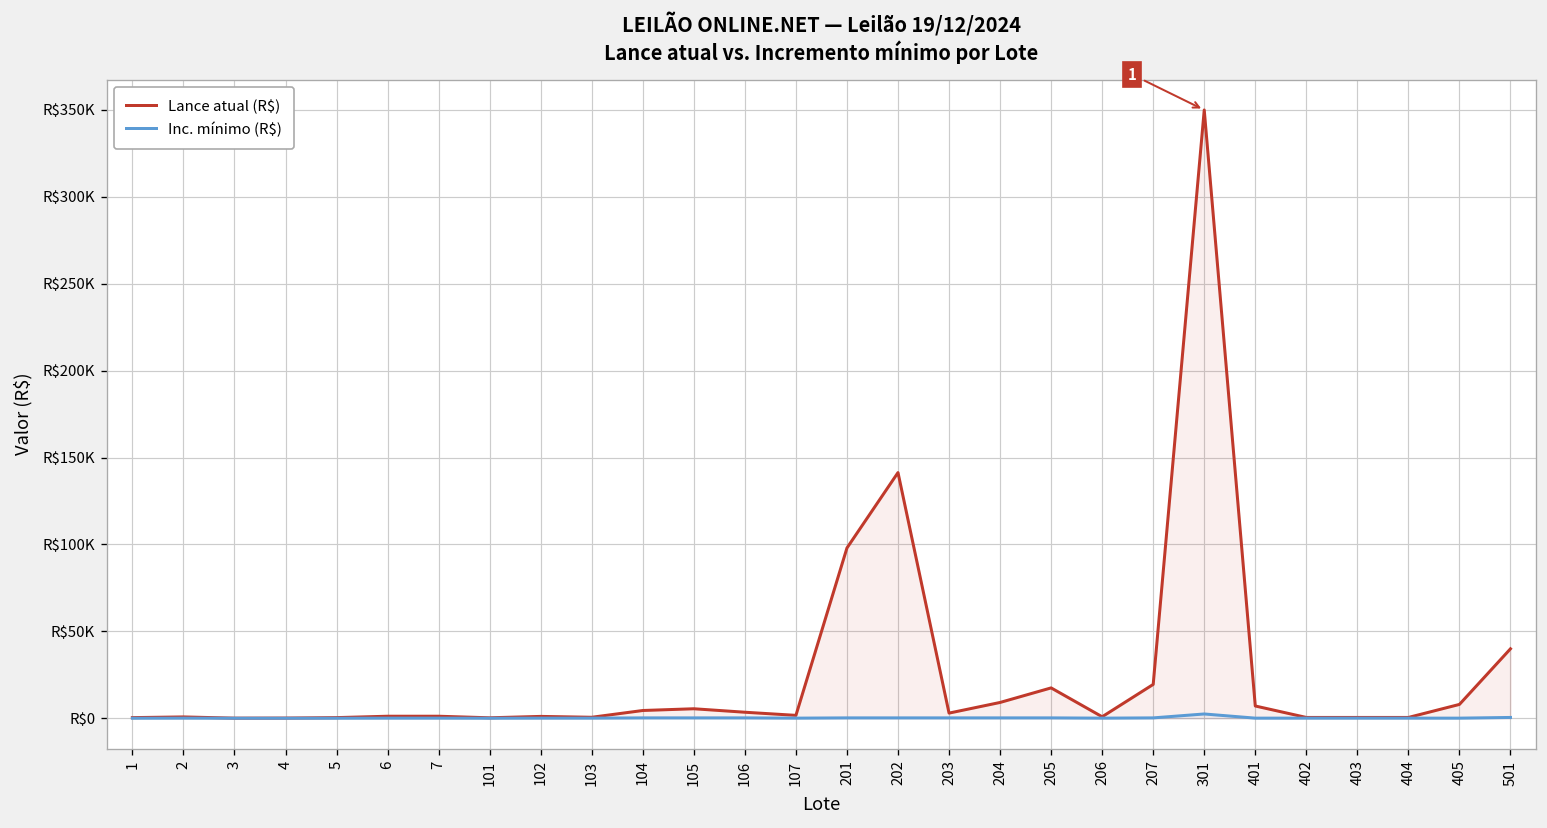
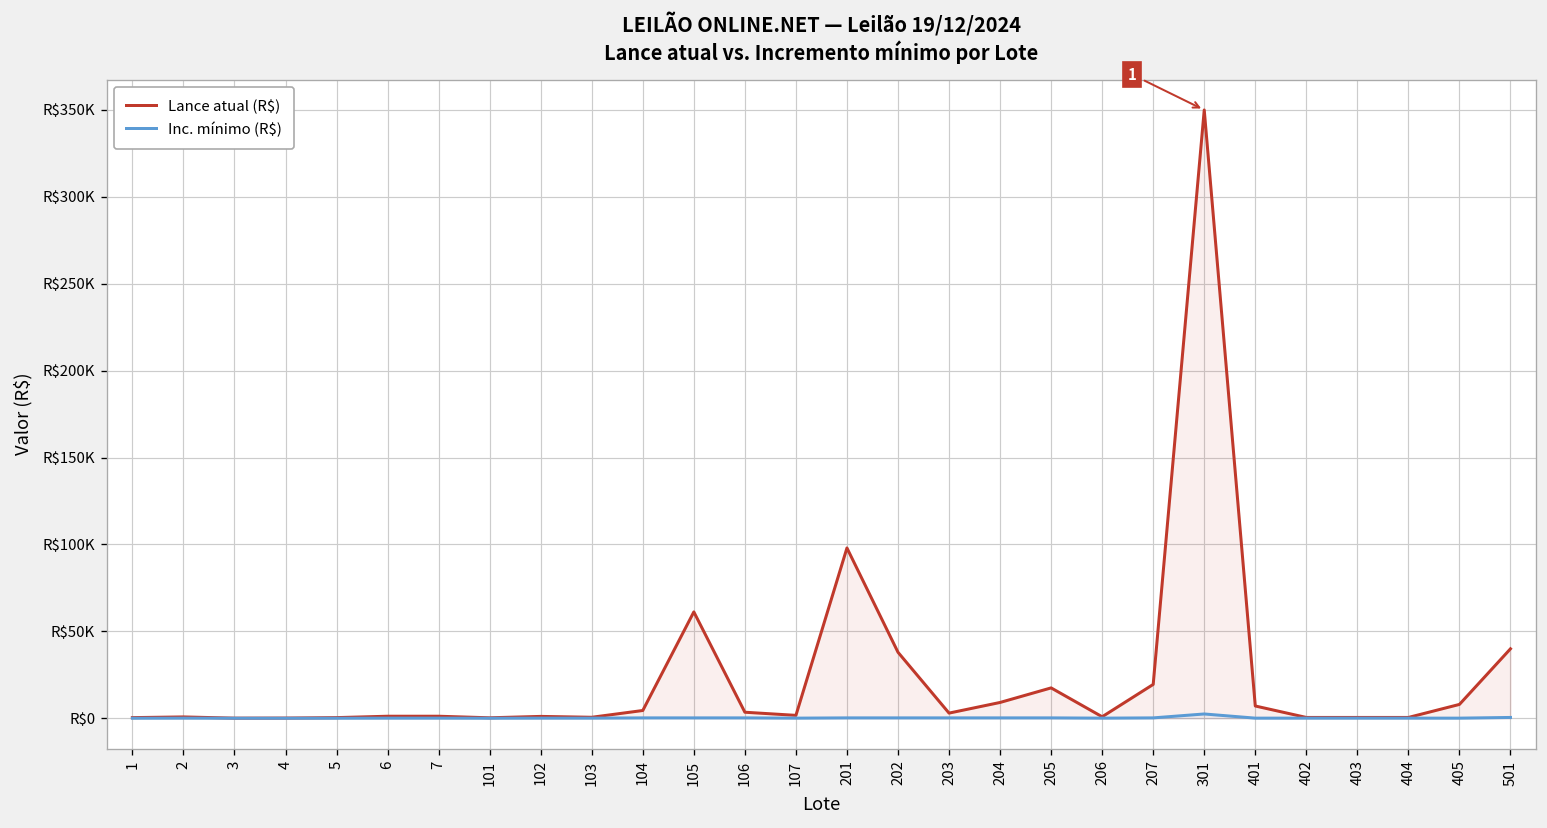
  {
    "Lance atual (R$)": {
      "104": "R$5000",
-     "105": "R$6000",
+     "105": "R$61000",
      "106": "R$4000",
      "201": "R$98000",
-     "202": "R$141000",
+     "202": "R$38000",
      "203": "R$3000",
      "204": "R$9000",
      "205": "R$18000",
      "207": "R$20000",
      "301": "R$350000",
      "401": "R$7000",
      "405": "R$8000",
      "501": "R$40000"
    },
    "Inc. mínimo (R$)": {
      "104": "R$0",
      "105": "R$0",
      "106": "R$0",
      "201": "R$0",
      "202": "R$0",
      "203": "R$0",
      "204": "R$0",
      "205": "R$0",
      "207": "R$0",
      "301": "R$3000",
      "401": "R$0",
      "405": "R$0",
      "501": "R$1000"
    }
  }
